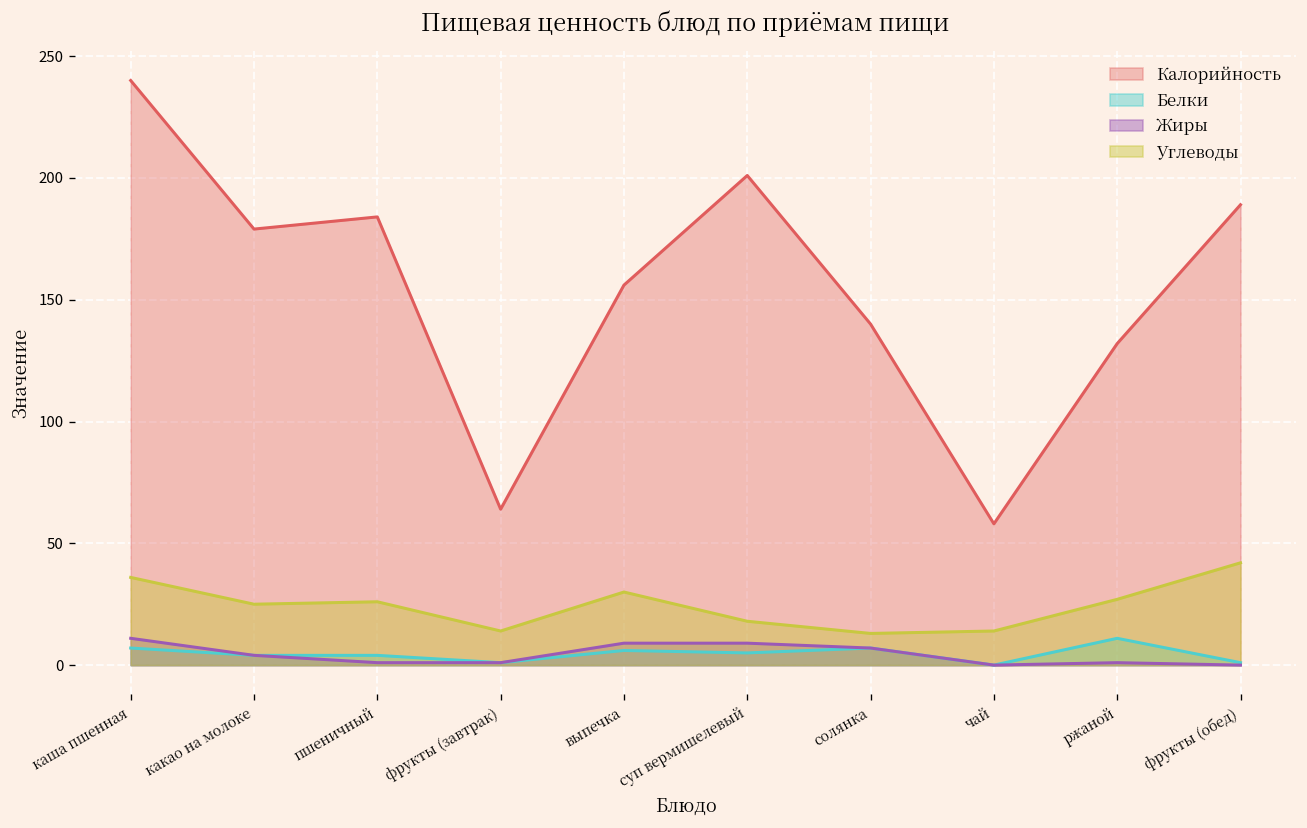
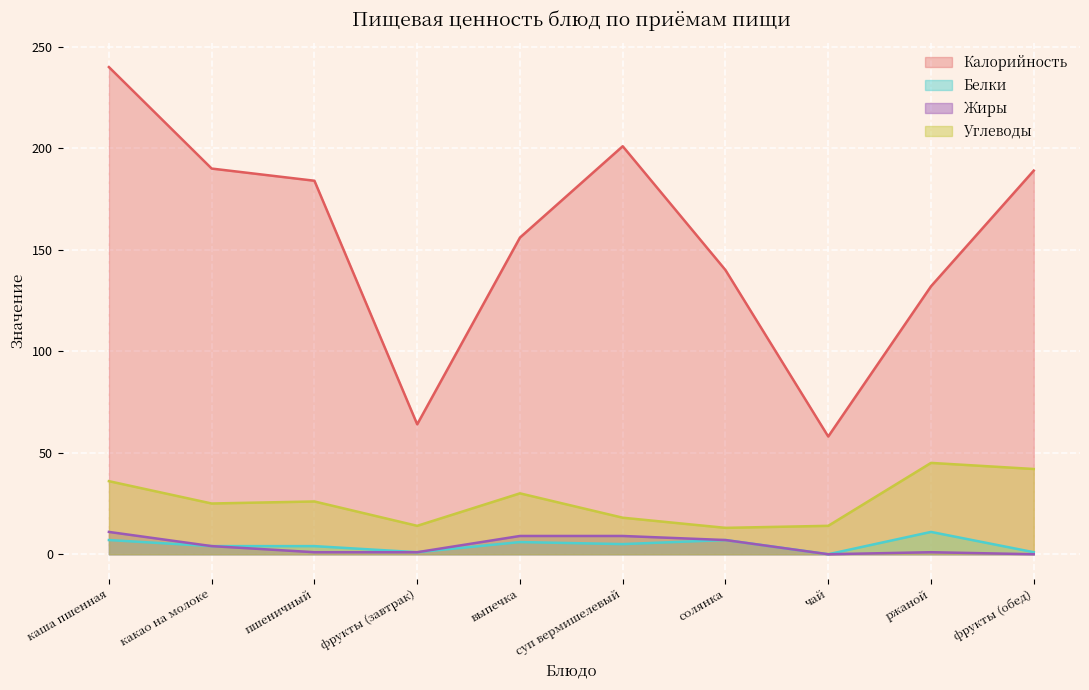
  {
    "Калорийность": {
      "каша пшенная": 240,
-     "какао на молоке": 179,
+     "какао на молоке": 190,
      "пшеничный": 184,
      "фрукты (завтрак)": 64,
      "выпечка": 156,
      "суп вермишелевый": 201,
      "солянка": 140,
      "чай": 58,
      "ржаной": 132,
      "фрукты (обед)": 189
    },
    "Белки": {
      "каша пшенная": 7,
      "пшеничный": 4,
      "выпечка": 6,
      "суп вермишелевый": 5,
      "ржаной": 11
    },
    "Жиры": {
      "каша пшенная": 11,
      "пшеничный": 1,
      "выпечка": 9,
      "суп вермишелевый": 9,
      "ржаной": 1
    },
    "Углеводы": {
      "каша пшенная": 36,
      "какао на молоке": 25,
      "пшеничный": 26,
      "фрукты (завтрак)": 14,
      "выпечка": 30,
      "суп вермишелевый": 18,
      "солянка": 13,
      "чай": 14,
-     "ржаной": 27,
+     "ржаной": 45,
      "фрукты (обед)": 42
    }
  }
